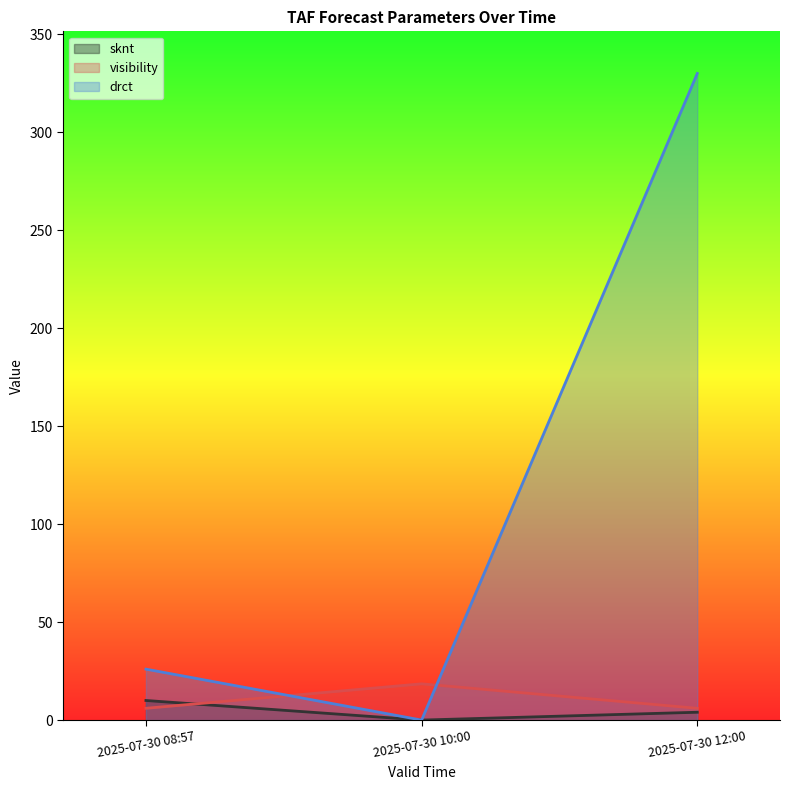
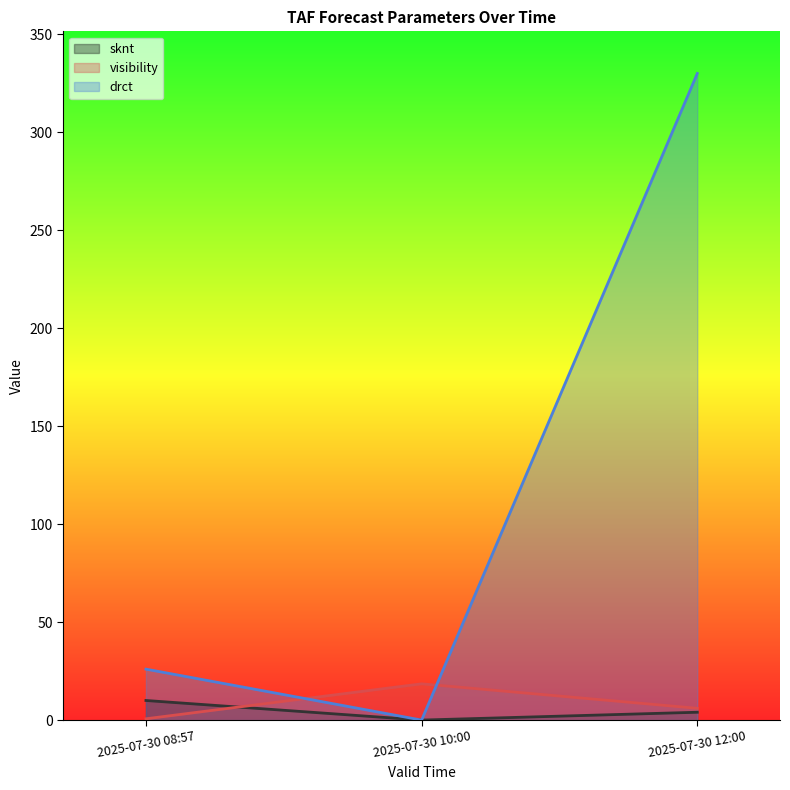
  {
    "sknt": {
      "2025-07-30 08:57": 10,
      "2025-07-30 12:00": 4
    },
    "visibility": {
-     "2025-07-30 08:57": 6,
+     "2025-07-30 08:57": 1,
      "2025-07-30 10:00": 19,
      "2025-07-30 12:00": 6
    },
    "drct": {
      "2025-07-30 08:57": 26,
      "2025-07-30 12:00": 330
    }
  }
